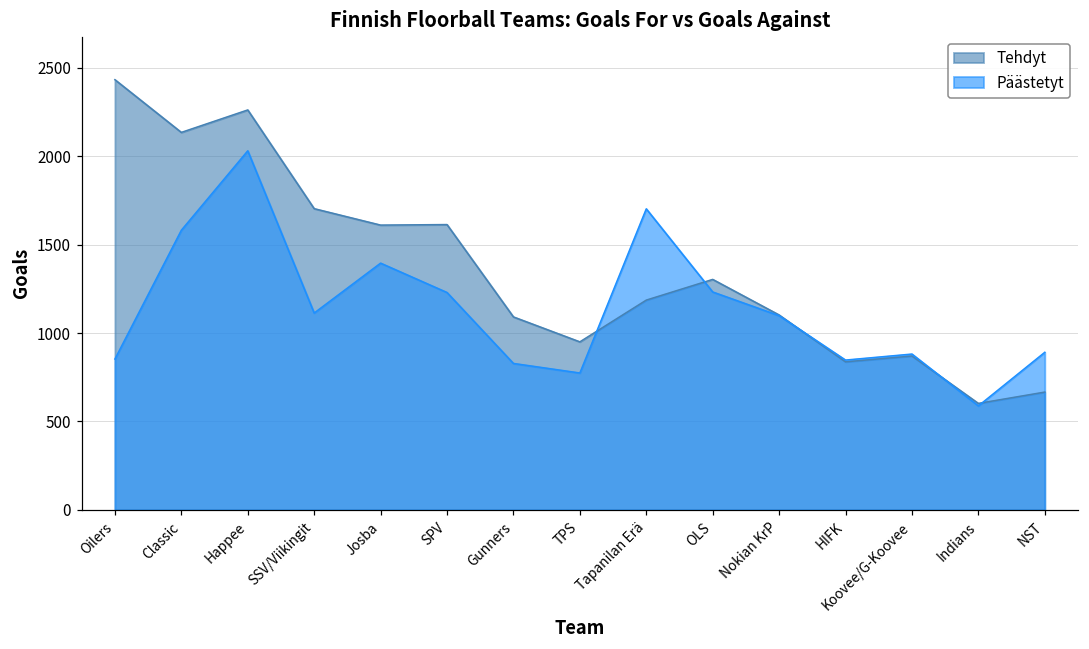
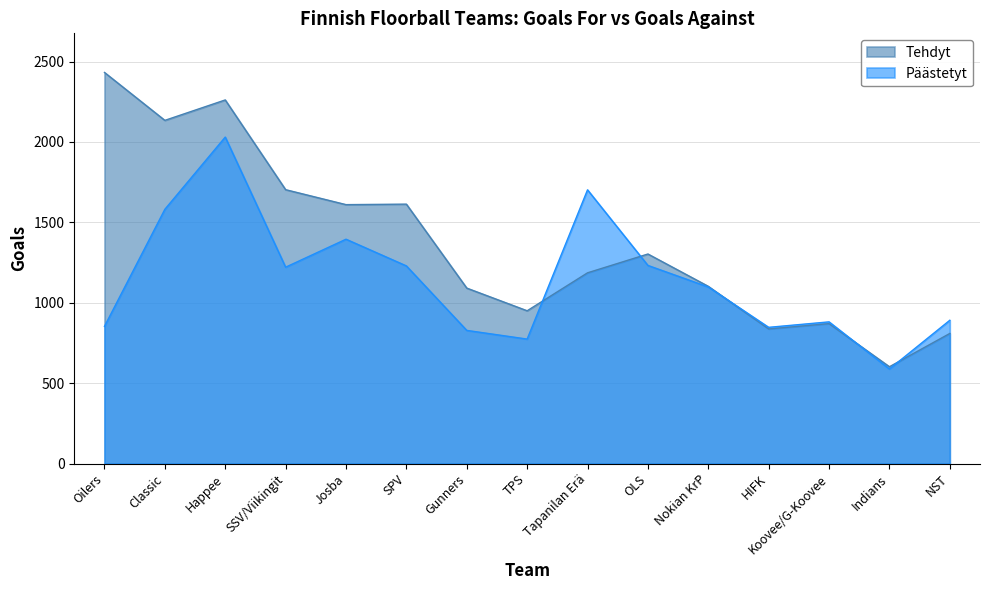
  {
    "Tehdyt": {
      "Oilers": 2430,
      "Classic": 2130,
      "Happee": 2260,
      "SSV/Viikingit": 1700,
      "Josba": 1610,
      "SPV": 1610,
      "Gunners": 1090,
      "TPS": 950,
      "Tapanilan Erä": 1190,
      "OLS": 1300,
-     "NST": 670
+     "NST": 810
    },
    "Päästetyt": {
      "Oilers": 850,
      "Classic": 1580,
      "Happee": 2030,
-     "SSV/Viikingit": 1110,
+     "SSV/Viikingit": 1220,
      "Josba": 1400,
      "SPV": 1230,
      "Gunners": 830,
      "TPS": 770,
      "Tapanilan Erä": 1700,
      "OLS": 1230,
      "NST": 890
    }
  }
